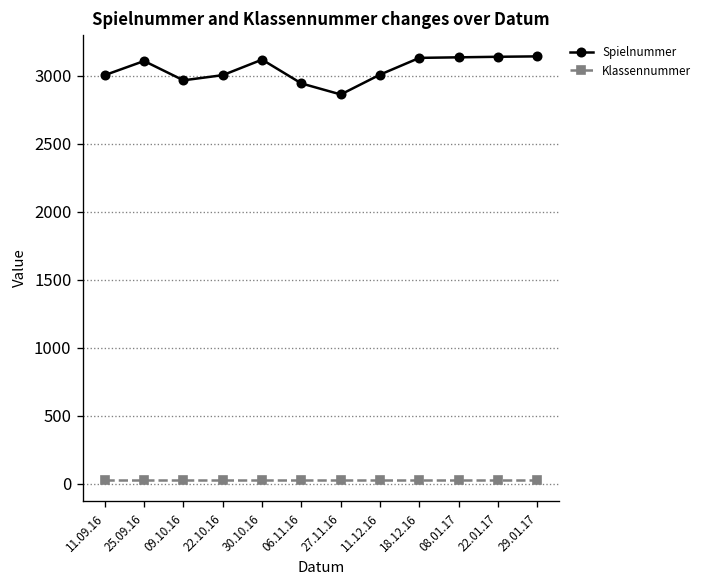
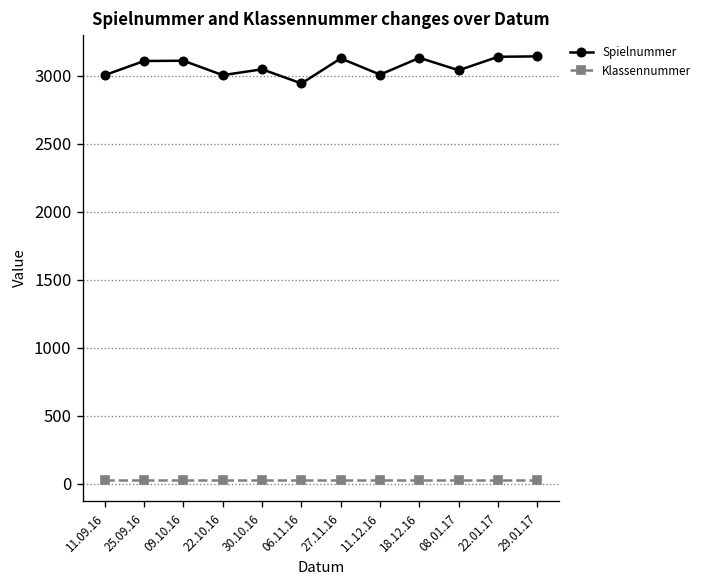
  {
    "Spielnummer": {
      "11.09.16": 3000,
      "25.09.16": 3110,
-     "09.10.16": 2970,
+     "09.10.16": 3110,
      "22.10.16": 3000,
-     "30.10.16": 3120,
+     "30.10.16": 3050,
      "06.11.16": 2940,
-     "27.11.16": 2860,
+     "27.11.16": 3130,
      "11.12.16": 3010,
      "18.12.16": 3130,
-     "08.01.17": 3140,
+     "08.01.17": 3040,
      "22.01.17": 3140,
      "29.01.17": 3140
    },
    "Klassennummer": {
      "11.09.16": 30,
      "25.09.16": 30,
      "09.10.16": 30,
      "22.10.16": 30,
      "30.10.16": 30,
      "06.11.16": 30,
      "27.11.16": 30,
      "11.12.16": 30,
      "18.12.16": 30,
      "08.01.17": 30,
      "22.01.17": 30,
      "29.01.17": 30
    }
  }
